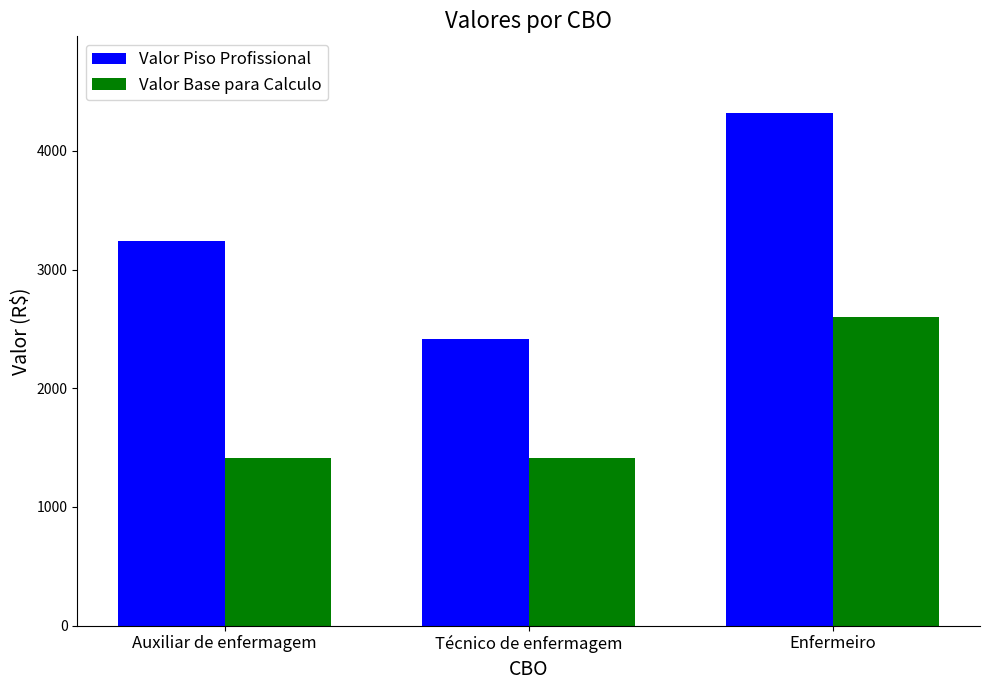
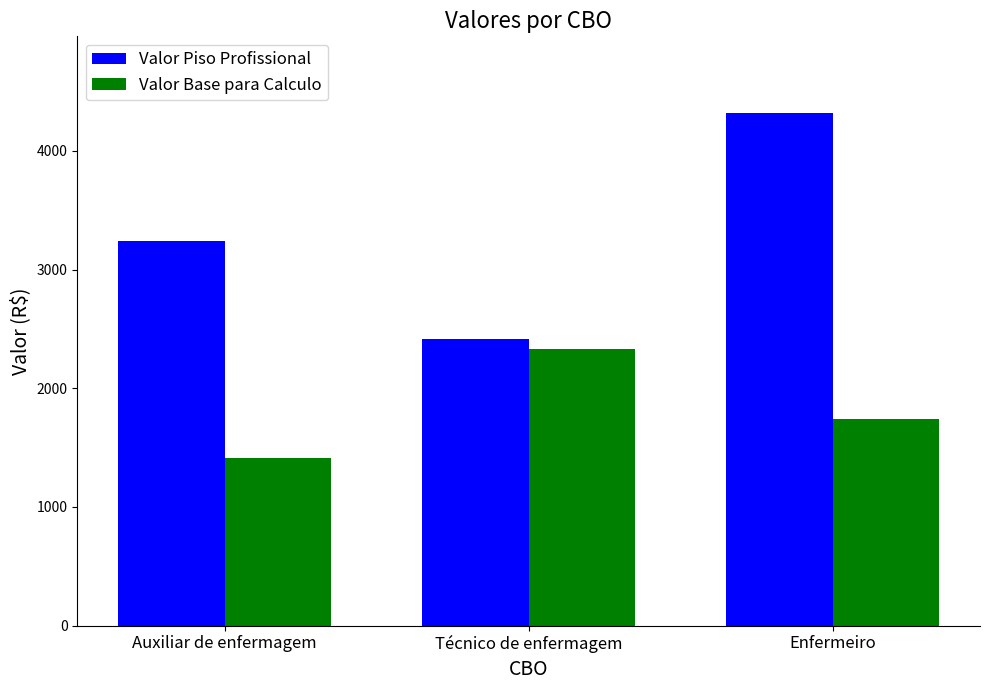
  {
    "Valor Piso Profissional": {
      "Auxiliar de enfermagem": 3240,
      "Técnico de enfermagem": 2420,
      "Enfermeiro": 4320
    },
    "Valor Base para Calculo": {
      "Auxiliar de enfermagem": 1410,
-     "Técnico de enfermagem": 1410,
-     "Enfermeiro": 2600
+     "Técnico de enfermagem": 2330,
+     "Enfermeiro": 1740
    }
  }
